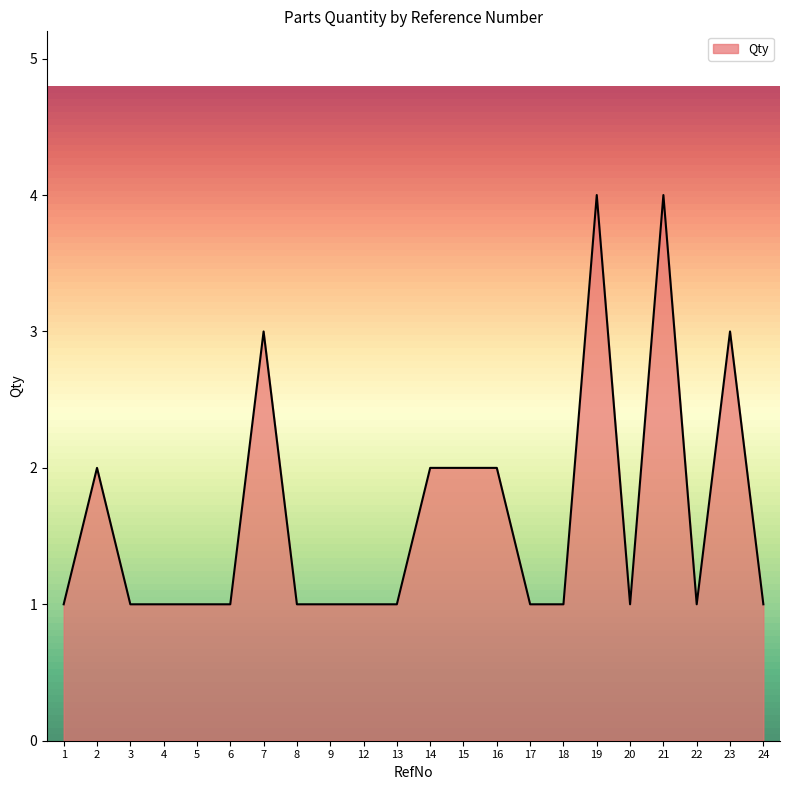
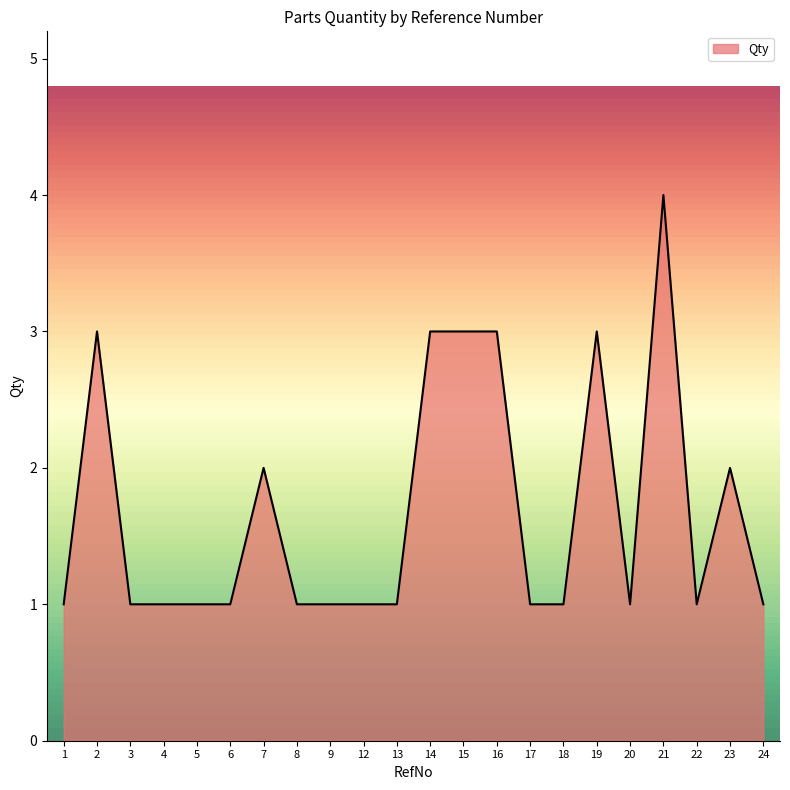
  {
    "1": 1,
-   "2": 2,
+   "2": 3,
    "3": 1,
    "4": 1,
    "5": 1,
    "6": 1,
-   "7": 3,
+   "7": 2,
    "8": 1,
    "9": 1,
    "12": 1,
    "13": 1,
-   "14": 2,
-   "15": 2,
-   "16": 2,
+   "14": 3,
+   "15": 3,
+   "16": 3,
    "17": 1,
    "18": 1,
-   "19": 4,
+   "19": 3,
    "20": 1,
    "21": 4,
    "22": 1,
-   "23": 3,
+   "23": 2,
    "24": 1
  }
